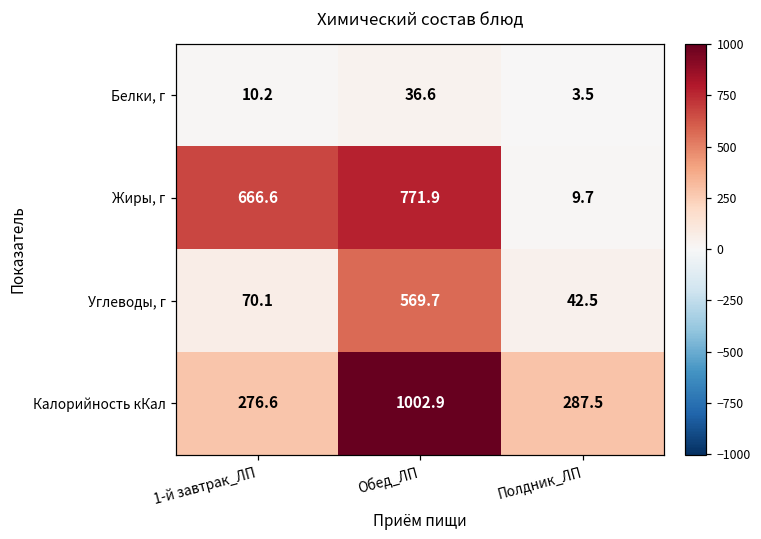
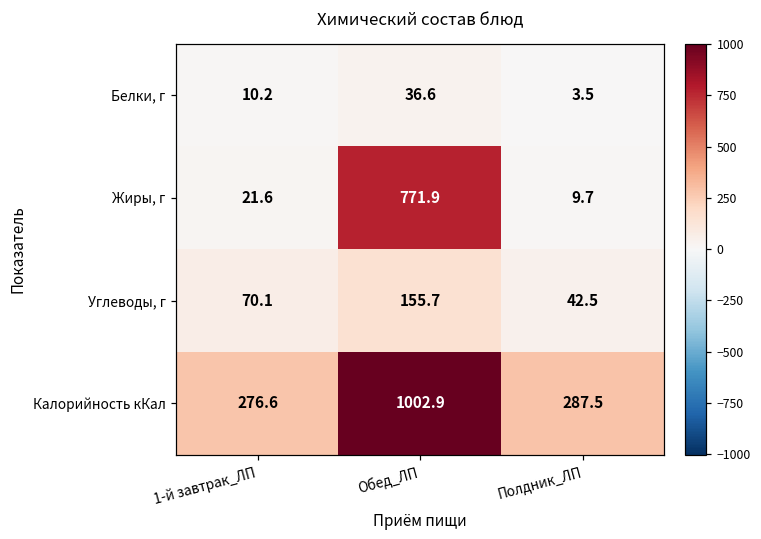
  {
    "Белки, г": {
      "1-й завтрак_ЛП": 10.2,
      "Обед_ЛП": 36.6,
      "Полдник_ЛП": 3.5
    },
    "Жиры, г": {
-     "1-й завтрак_ЛП": 666.6,
+     "1-й завтрак_ЛП": 21.6,
      "Обед_ЛП": 771.9,
      "Полдник_ЛП": 9.7
    },
    "Углеводы, г": {
      "1-й завтрак_ЛП": 70.1,
-     "Обед_ЛП": 569.7,
+     "Обед_ЛП": 155.7,
      "Полдник_ЛП": 42.5
    },
    "Калорийность кКал": {
      "1-й завтрак_ЛП": 276.6,
      "Обед_ЛП": 1002.9,
      "Полдник_ЛП": 287.5
    }
  }
